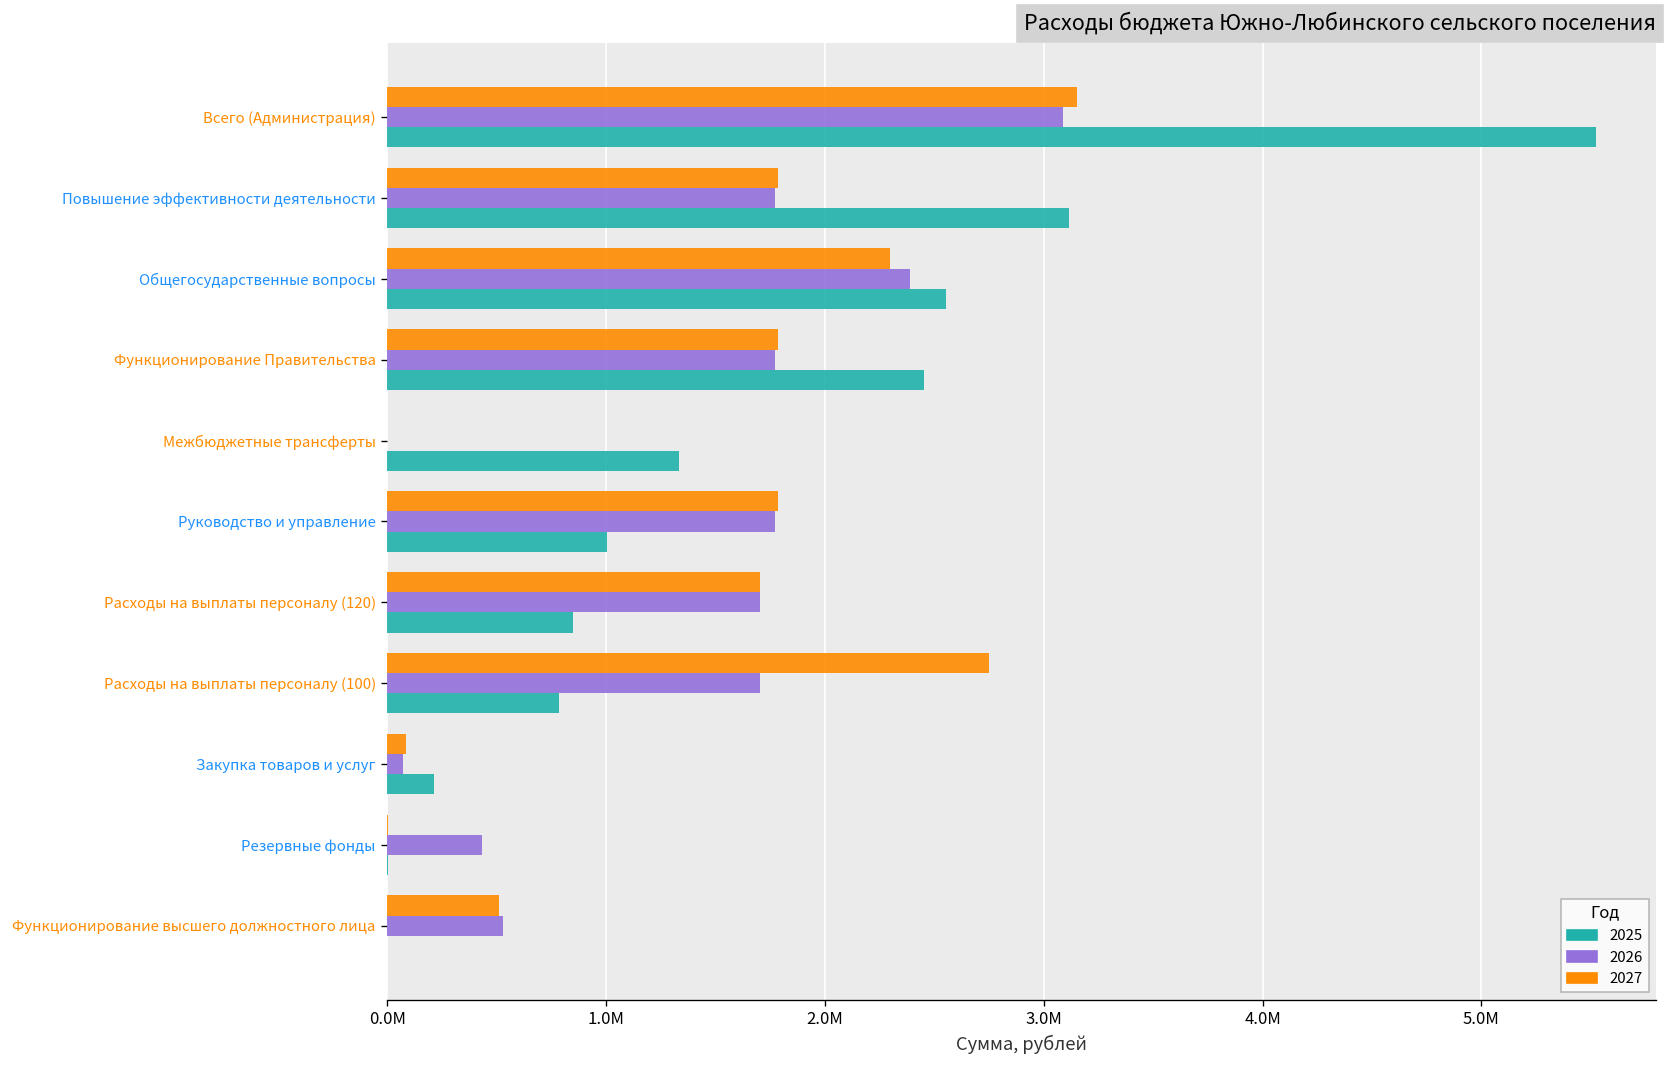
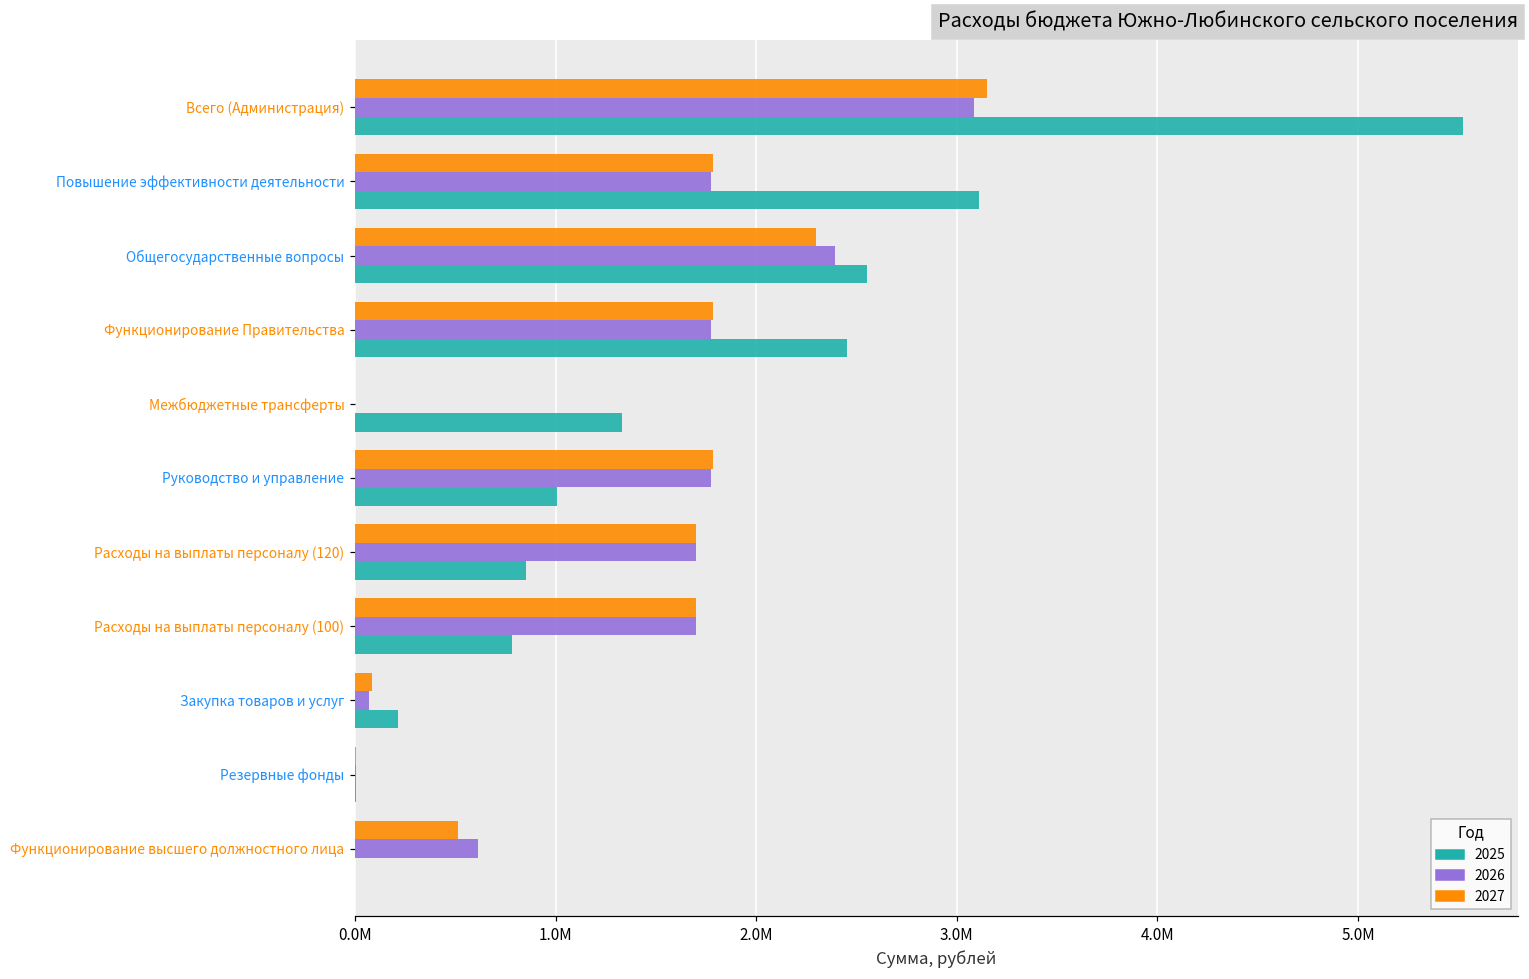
  {
    "2025": {
      "Всего (Администрация)": "5.52М",
      "Повышение эффективности деятельности": "3.11М",
      "Общегосударственные вопросы": "2.55М",
      "Функционирование Правительства": "2.45М",
      "Межбюджетные трансферты": "1.33М",
      "Руководство и управление": "1.00М",
      "Расходы на выплаты персоналу (120)": "0.85М",
      "Расходы на выплаты персоналу (100)": "0.78М",
      "Закупка товаров и услуг": "0.21М",
      "Функционирование высшего должностного лица": "0.00М"
    },
    "2026": {
      "Всего (Администрация)": "3.09М",
      "Повышение эффективности деятельности": "1.77М",
      "Общегосударственные вопросы": "2.39М",
      "Функционирование Правительства": "1.77М",
      "Межбюджетные трансферты": "0.00М",
      "Руководство и управление": "1.77М",
      "Расходы на выплаты персоналу (120)": "1.70М",
      "Расходы на выплаты персоналу (100)": "1.70М",
      "Закупка товаров и услуг": "0.07М",
-     "Резервные фонды": "0.43М",
-     "Функционирование высшего должностного лица": "0.53М"
+     "Резервные фонды": "0.00М",
+     "Функционирование высшего должностного лица": "0.61М"
    },
    "2027": {
      "Всего (Администрация)": "3.15М",
      "Повышение эффективности деятельности": "1.78М",
      "Общегосударственные вопросы": "2.30М",
      "Функционирование Правительства": "1.78М",
      "Межбюджетные трансферты": "0.00М",
      "Руководство и управление": "1.78М",
      "Расходы на выплаты персоналу (120)": "1.70М",
-     "Расходы на выплаты персоналу (100)": "2.75М",
+     "Расходы на выплаты персоналу (100)": "1.70М",
      "Закупка товаров и услуг": "0.08М",
      "Функционирование высшего должностного лица": "0.51М"
    }
  }
